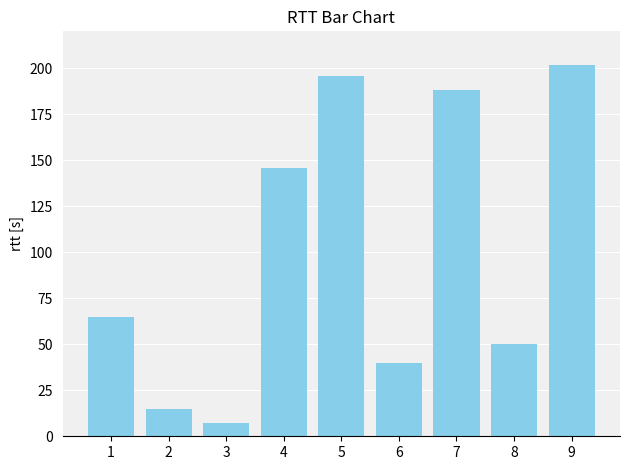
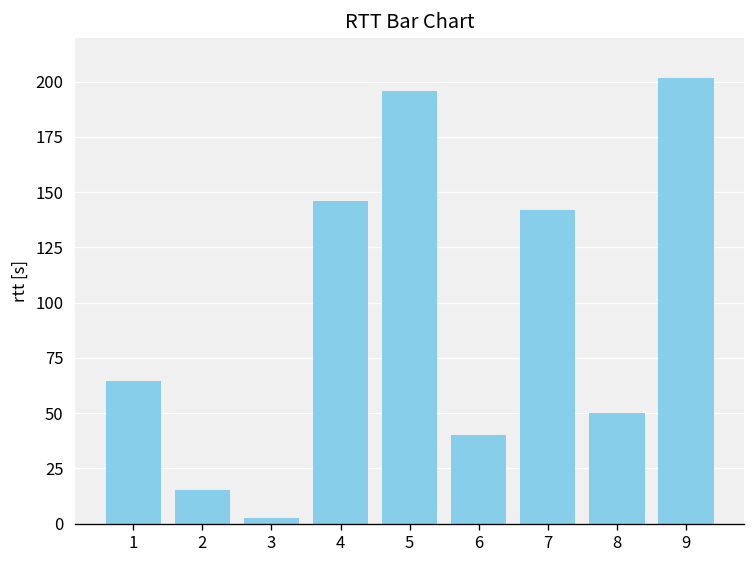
  {
    "1": 65,
    "2": 15,
-   "3": 7,
+   "3": 3,
    "4": 146,
    "5": 196,
    "6": 40,
-   "7": 188,
+   "7": 142,
    "8": 50,
    "9": 202
  }
